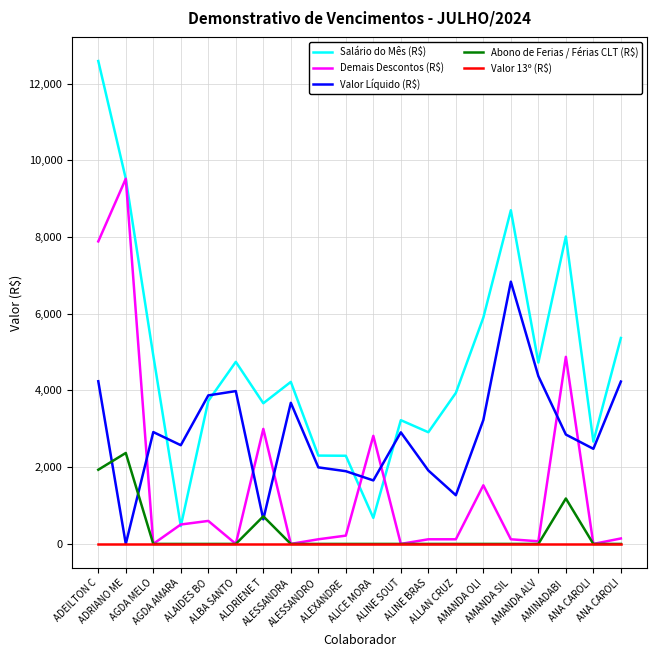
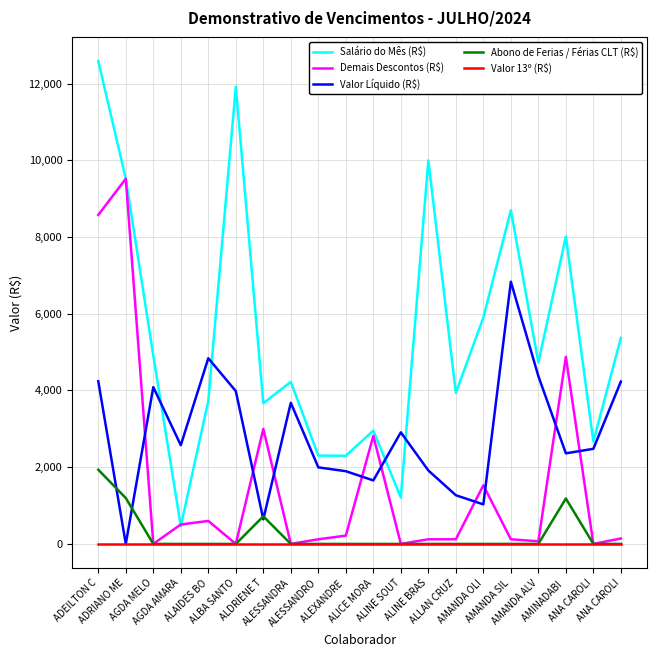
  {
    "Salário do Mês (R$)": {
      "ADEILTON C": "12,600",
      "AGDA MELO": "4,900",
      "ALAIDES BO": "3,700",
-     "ALBA SANTO": "4,700",
+     "ALBA SANTO": "11,900",
      "ALDRIENE T": "3,700",
      "ALESSANDRA": "4,200",
      "ALESSANDRO": "2,300",
      "ALEXANDRE": "2,300",
-     "ALICE MORA": "700",
-     "ALINE SOUT": "3,200",
-     "ALINE BRAS": "2,900",
+     "ALICE MORA": "3,000",
+     "ALINE SOUT": "1,200",
+     "ALINE BRAS": "10,000",
      "ALLAN CRUZ": "3,900",
      "AMANDA OLI": "5,900",
      "AMANDA SIL": "8,700",
      "AMANDA ALV": "4,700",
      "AMINADABI": "8,000"
    },
    "Demais Descontos (R$)": {
-     "ADEILTON C": "7,900",
+     "ADEILTON C": "8,600",
      "ALAIDES BO": "600",
      "ALDRIENE T": "3,000",
      "ALESSANDRO": "100",
      "ALEXANDRE": "200",
      "ALICE MORA": "2,800",
      "ALINE BRAS": "100",
      "ALLAN CRUZ": "100",
      "AMANDA OLI": "1,500",
      "AMANDA SIL": "100",
      "AMANDA ALV": "100",
      "AMINADABI": "4,900"
    },
    "Valor Líquido (R$)": {
      "ADEILTON C": "4,200",
-     "AGDA MELO": "2,900",
+     "AGDA MELO": "4,100",
      "AGDA AMARA": "2,600",
-     "ALAIDES BO": "3,900",
+     "ALAIDES BO": "4,800",
      "ALBA SANTO": "4,000",
      "ALDRIENE T": "600",
      "ALESSANDRA": "3,700",
      "ALESSANDRO": "2,000",
      "ALEXANDRE": "1,900",
      "ALICE MORA": "1,700",
      "ALINE SOUT": "2,900",
      "ALINE BRAS": "1,900",
      "ALLAN CRUZ": "1,300",
-     "AMANDA OLI": "3,200",
+     "AMANDA OLI": "1,000",
      "AMANDA SIL": "6,800",
      "AMANDA ALV": "4,400",
-     "AMINADABI": "2,900"
+     "AMINADABI": "2,400"
    },
    "Abono de Ferias / Férias CLT (R$)": {
      "ADEILTON C": "1,900",
-     "ADRIANO ME": "2,400",
+     "ADRIANO ME": "1,200",
      "ALDRIENE T": "700",
      "AMINADABI": "1,200"
    },
    "Valor 13º (R$)": {
      "ADEILTON C": "0",
      "ALDRIENE T": "0",
      "AMINADABI": "0"
    }
  }
